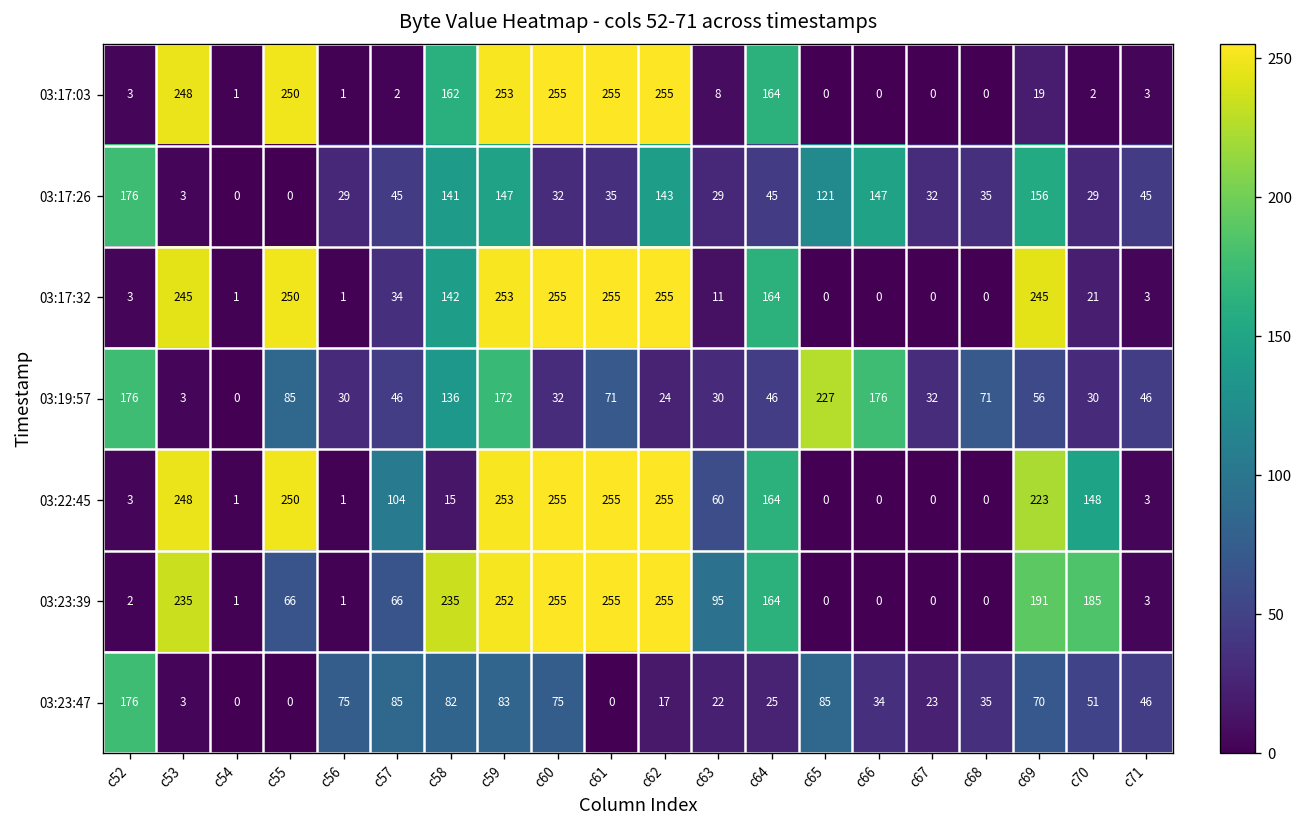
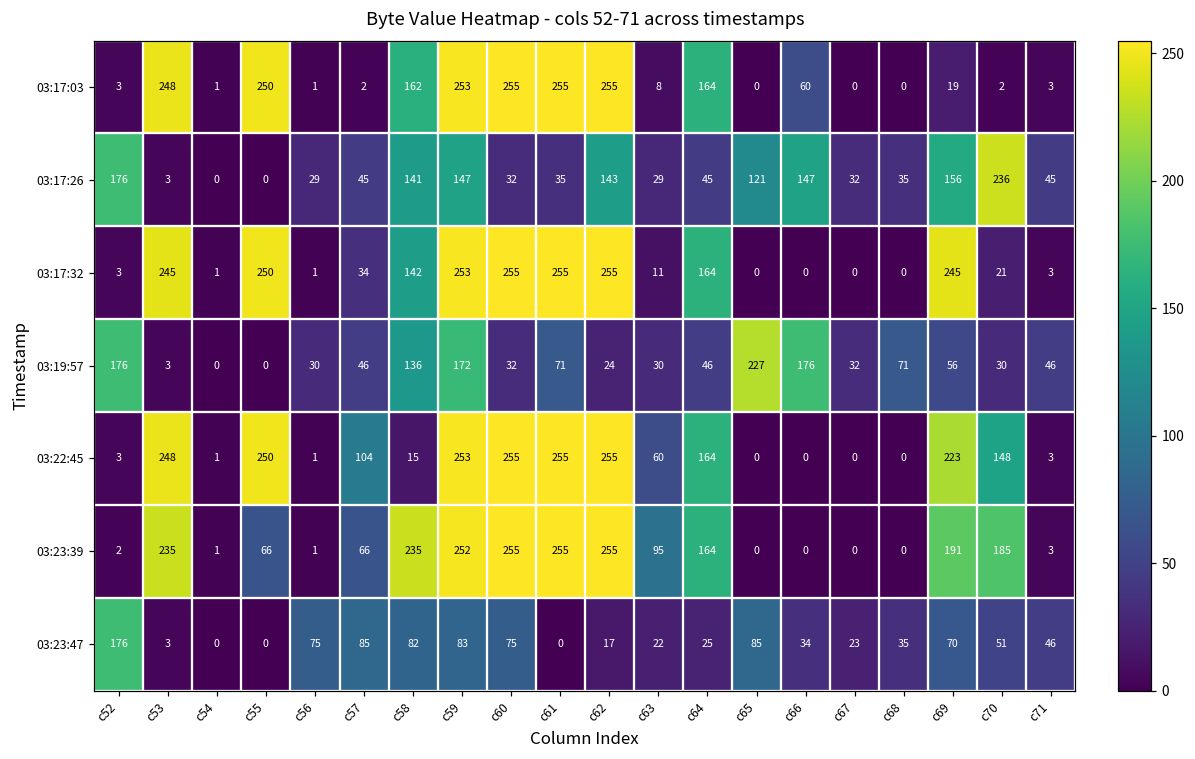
  {
    "03:17:03": {
      "c52": 3,
      "c53": 248,
      "c54": 1,
      "c55": 250,
      "c56": 1,
      "c57": 2,
      "c58": 162,
      "c59": 253,
      "c60": 255,
      "c61": 255,
      "c62": 255,
      "c63": 8,
      "c64": 164,
      "c65": 0,
-     "c66": 0,
+     "c66": 60,
      "c67": 0,
      "c68": 0,
      "c69": 19,
      "c70": 2,
      "c71": 3
    },
    "03:17:26": {
      "c52": 176,
      "c53": 3,
      "c54": 0,
      "c55": 0,
      "c56": 29,
      "c57": 45,
      "c58": 141,
      "c59": 147,
      "c60": 32,
      "c61": 35,
      "c62": 143,
      "c63": 29,
      "c64": 45,
      "c65": 121,
      "c66": 147,
      "c67": 32,
      "c68": 35,
      "c69": 156,
-     "c70": 29,
+     "c70": 236,
      "c71": 45
    },
    "03:17:32": {
      "c52": 3,
      "c53": 245,
      "c54": 1,
      "c55": 250,
      "c56": 1,
      "c57": 34,
      "c58": 142,
      "c59": 253,
      "c60": 255,
      "c61": 255,
      "c62": 255,
      "c63": 11,
      "c64": 164,
      "c65": 0,
      "c66": 0,
      "c67": 0,
      "c68": 0,
      "c69": 245,
      "c70": 21,
      "c71": 3
    },
    "03:19:57": {
      "c52": 176,
      "c53": 3,
      "c54": 0,
-     "c55": 85,
+     "c55": 0,
      "c56": 30,
      "c57": 46,
      "c58": 136,
      "c59": 172,
      "c60": 32,
      "c61": 71,
      "c62": 24,
      "c63": 30,
      "c64": 46,
      "c65": 227,
      "c66": 176,
      "c67": 32,
      "c68": 71,
      "c69": 56,
      "c70": 30,
      "c71": 46
    },
    "03:22:45": {
      "c52": 3,
      "c53": 248,
      "c54": 1,
      "c55": 250,
      "c56": 1,
      "c57": 104,
      "c58": 15,
      "c59": 253,
      "c60": 255,
      "c61": 255,
      "c62": 255,
      "c63": 60,
      "c64": 164,
      "c65": 0,
      "c66": 0,
      "c67": 0,
      "c68": 0,
      "c69": 223,
      "c70": 148,
      "c71": 3
    },
    "03:23:39": {
      "c52": 2,
      "c53": 235,
      "c54": 1,
      "c55": 66,
      "c56": 1,
      "c57": 66,
      "c58": 235,
      "c59": 252,
      "c60": 255,
      "c61": 255,
      "c62": 255,
      "c63": 95,
      "c64": 164,
      "c65": 0,
      "c66": 0,
      "c67": 0,
      "c68": 0,
      "c69": 191,
      "c70": 185,
      "c71": 3
    },
    "03:23:47": {
      "c52": 176,
      "c53": 3,
      "c54": 0,
      "c55": 0,
      "c56": 75,
      "c57": 85,
      "c58": 82,
      "c59": 83,
      "c60": 75,
      "c61": 0,
      "c62": 17,
      "c63": 22,
      "c64": 25,
      "c65": 85,
      "c66": 34,
      "c67": 23,
      "c68": 35,
      "c69": 70,
      "c70": 51,
      "c71": 46
    }
  }
